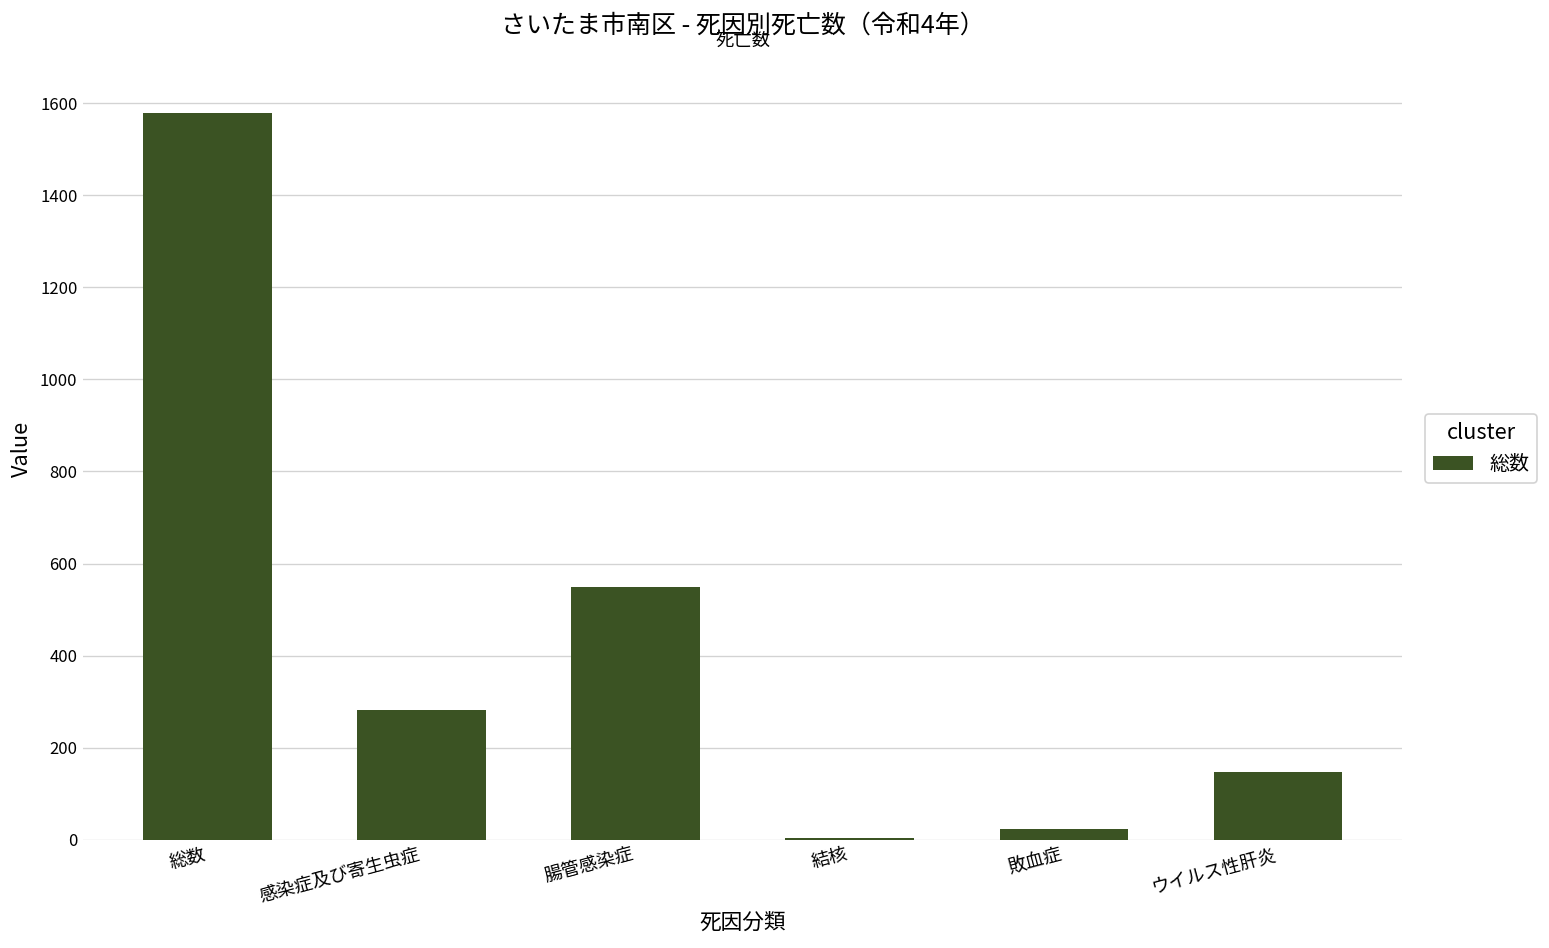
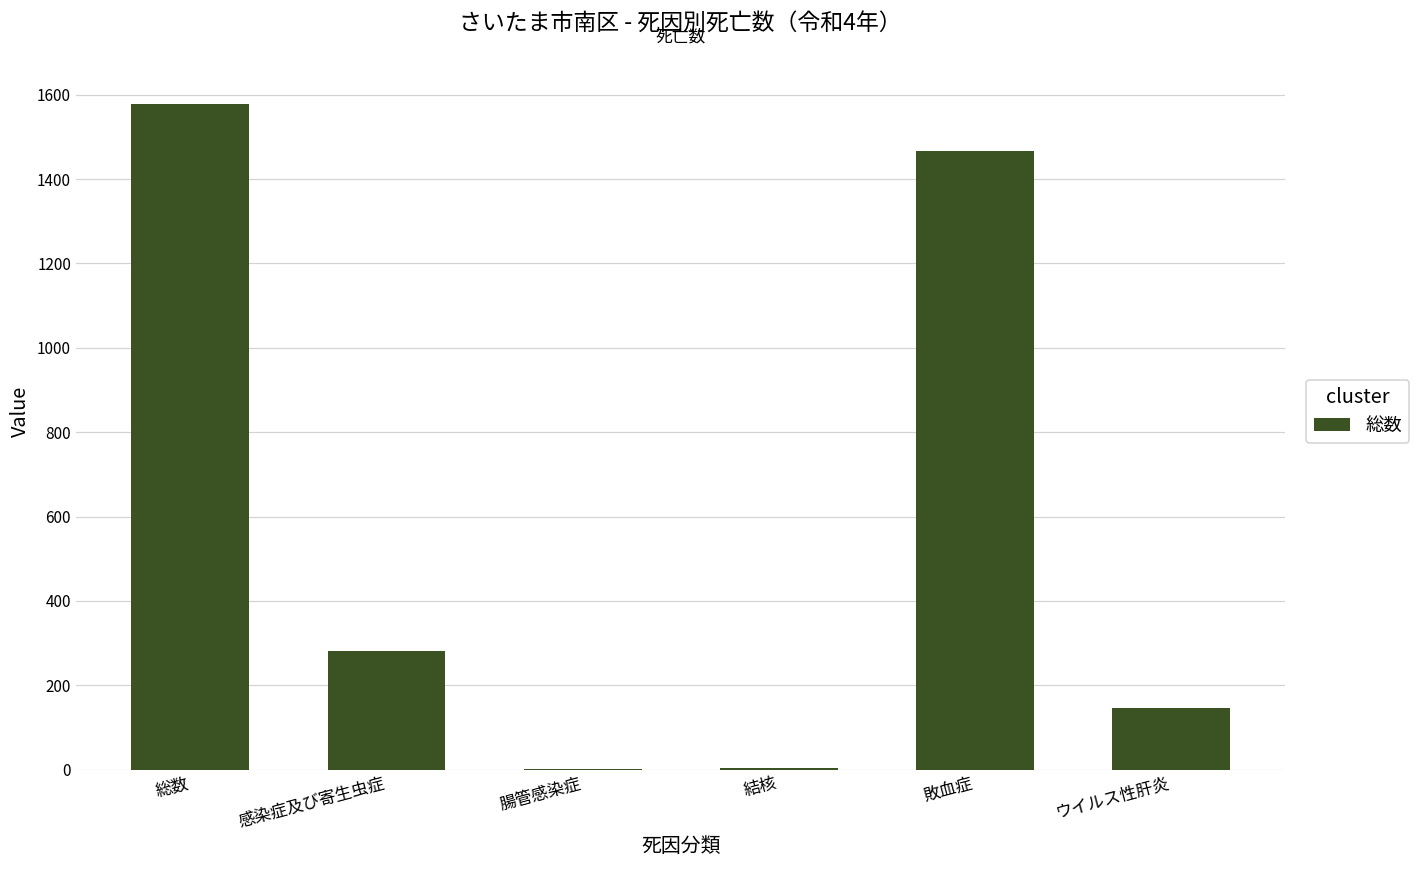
  {
    "総数": 1580,
    "感染症及び寄生虫症": 280,
-   "腸管感染症": 550,
-   "敗血症": 20,
+   "腸管感染症": 0,
+   "敗血症": 1470,
    "ウイルス性肝炎": 150
  }
